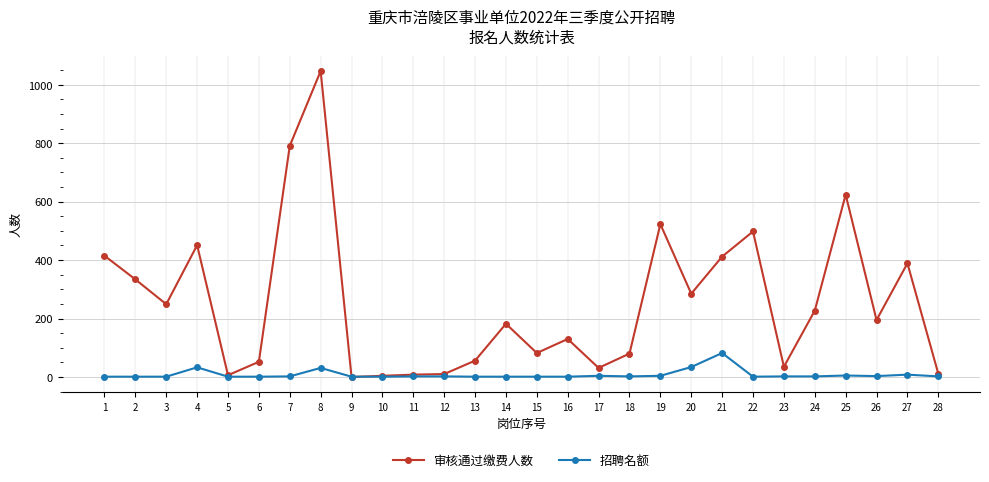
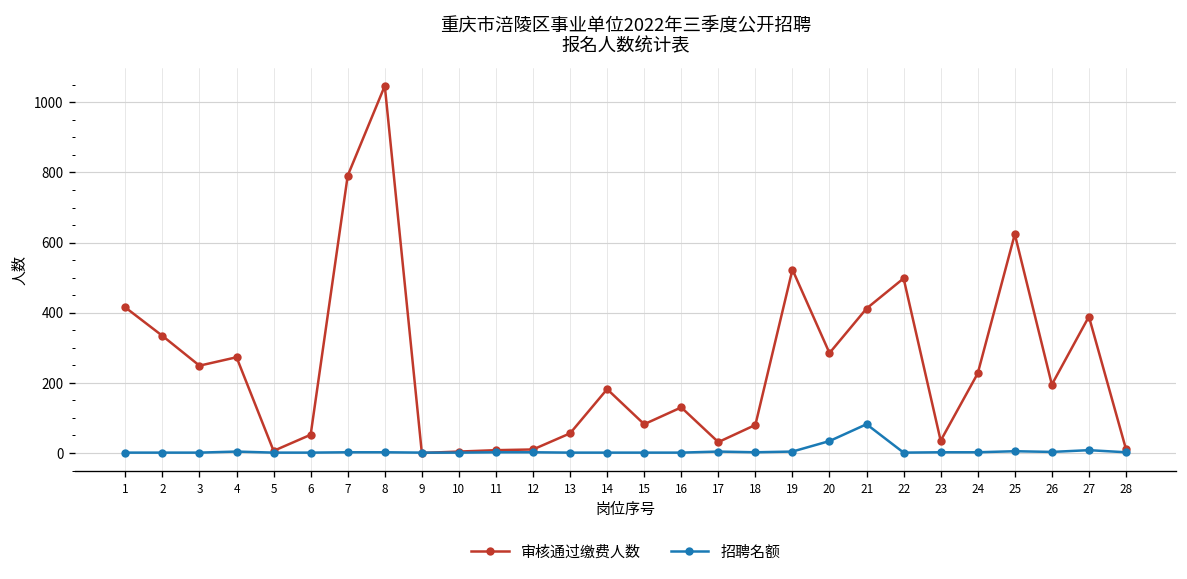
  {
    "审核通过缴费人数": {
      "1": 420,
      "2": 330,
      "3": 250,
-     "4": 450,
+     "4": 270,
      "6": 50,
      "7": 790,
      "8": 1050,
      "13": 60,
      "14": 180,
      "15": 80,
      "16": 130,
      "17": 30,
      "18": 80,
      "19": 520,
      "20": 290,
      "21": 410,
      "22": 500,
      "23": 40,
      "24": 230,
      "25": 620,
      "26": 200,
      "27": 390,
      "28": 10
    },
    "招聘名额": {
      "1": 0,
      "2": 0,
      "3": 0,
-     "4": 30,
+     "4": 0,
      "6": 0,
      "7": 0,
-     "8": 30,
+     "8": 0,
      "13": 0,
      "14": 0,
      "15": 0,
      "16": 0,
      "17": 0,
      "18": 0,
      "19": 0,
      "20": 30,
      "21": 80,
      "22": 0,
      "23": 0,
      "24": 0,
      "25": 10,
      "26": 0,
      "27": 10,
      "28": 0
    }
  }
